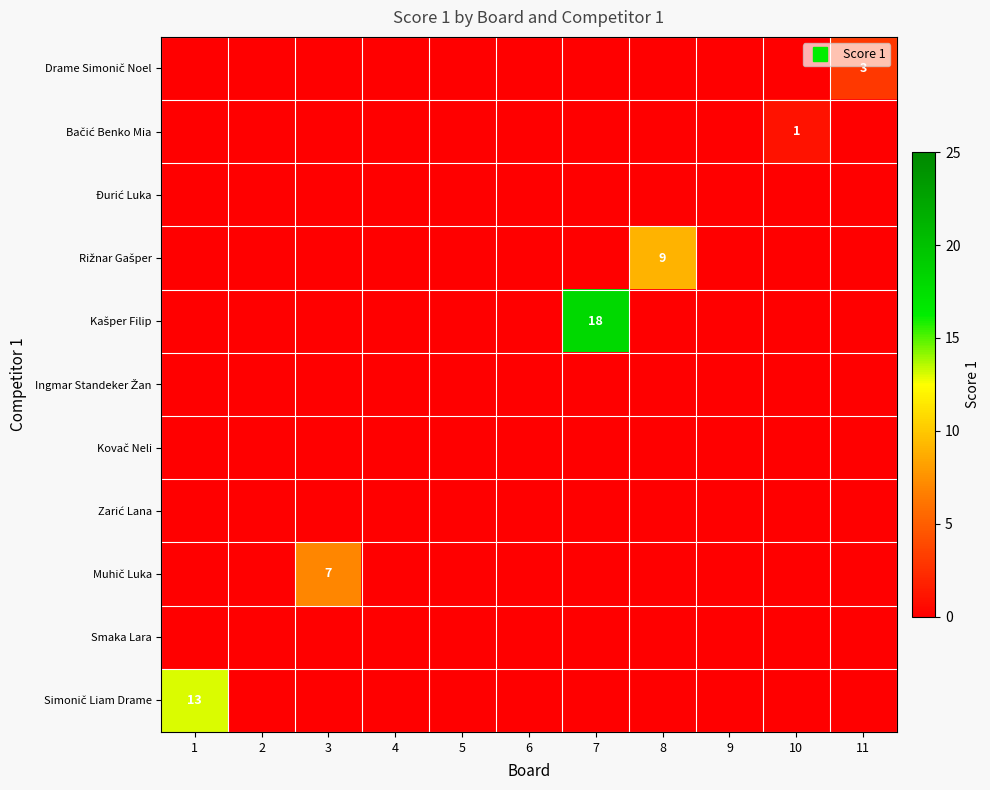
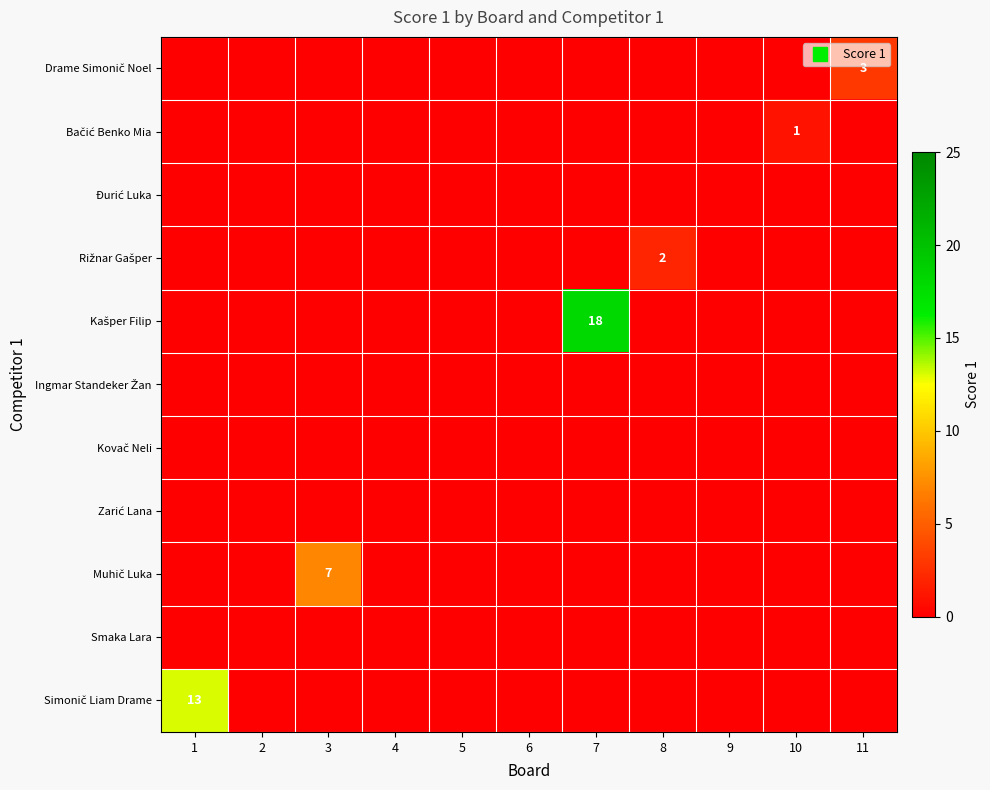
  {
    "Bačić Benko Mia": {
      "10": 1
    },
    "Rižnar Gašper": {
-     "8": 9
+     "8": 2
    },
    "Kašper Filip": {
      "7": 18
    },
    "Muhič Luka": {
      "3": 7
    },
    "Simonič Liam Drame": {
      "1": 13
    }
  }
